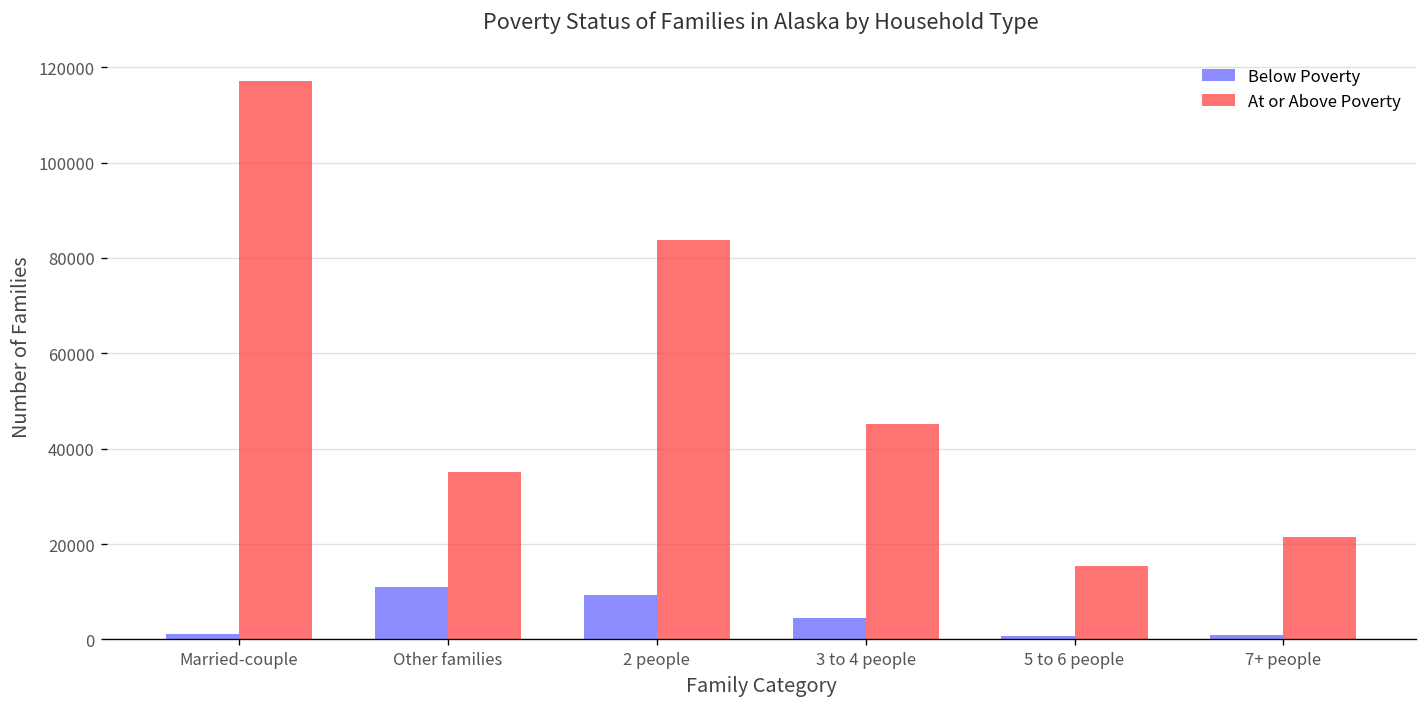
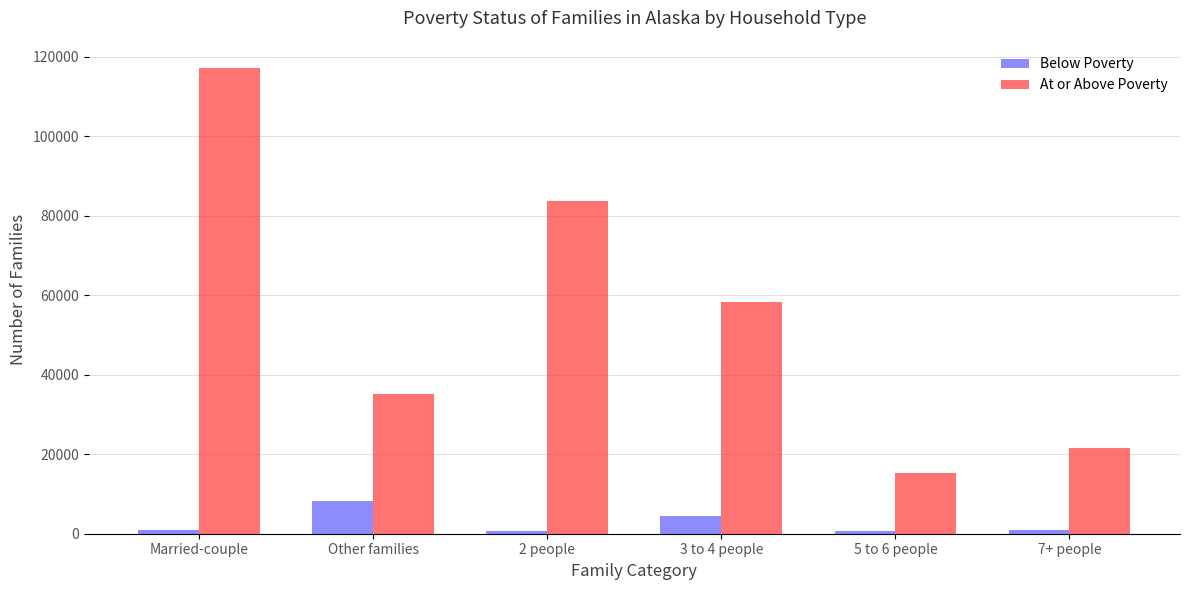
  {
    "Below Poverty": {
      "Married-couple": 1000,
-     "Other families": 11000,
-     "2 people": 9000,
+     "Other families": 8000,
+     "2 people": 1000,
      "3 to 4 people": 5000,
      "5 to 6 people": 1000,
      "7+ people": 1000
    },
    "At or Above Poverty": {
      "Married-couple": 117000,
      "Other families": 35000,
      "2 people": 84000,
-     "3 to 4 people": 45000,
+     "3 to 4 people": 58000,
      "5 to 6 people": 15000,
      "7+ people": 22000
    }
  }
